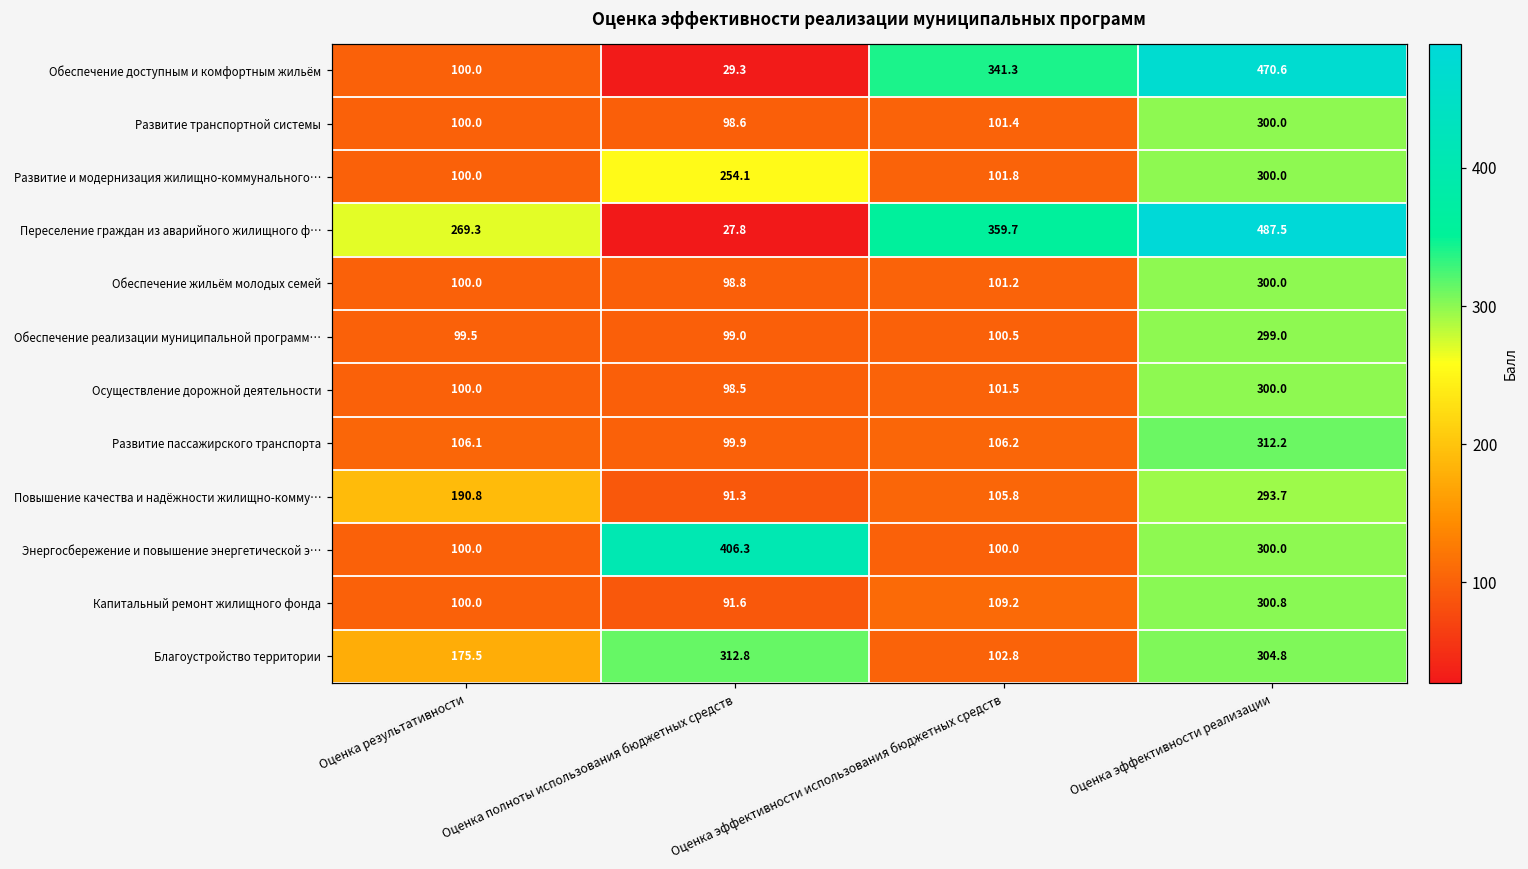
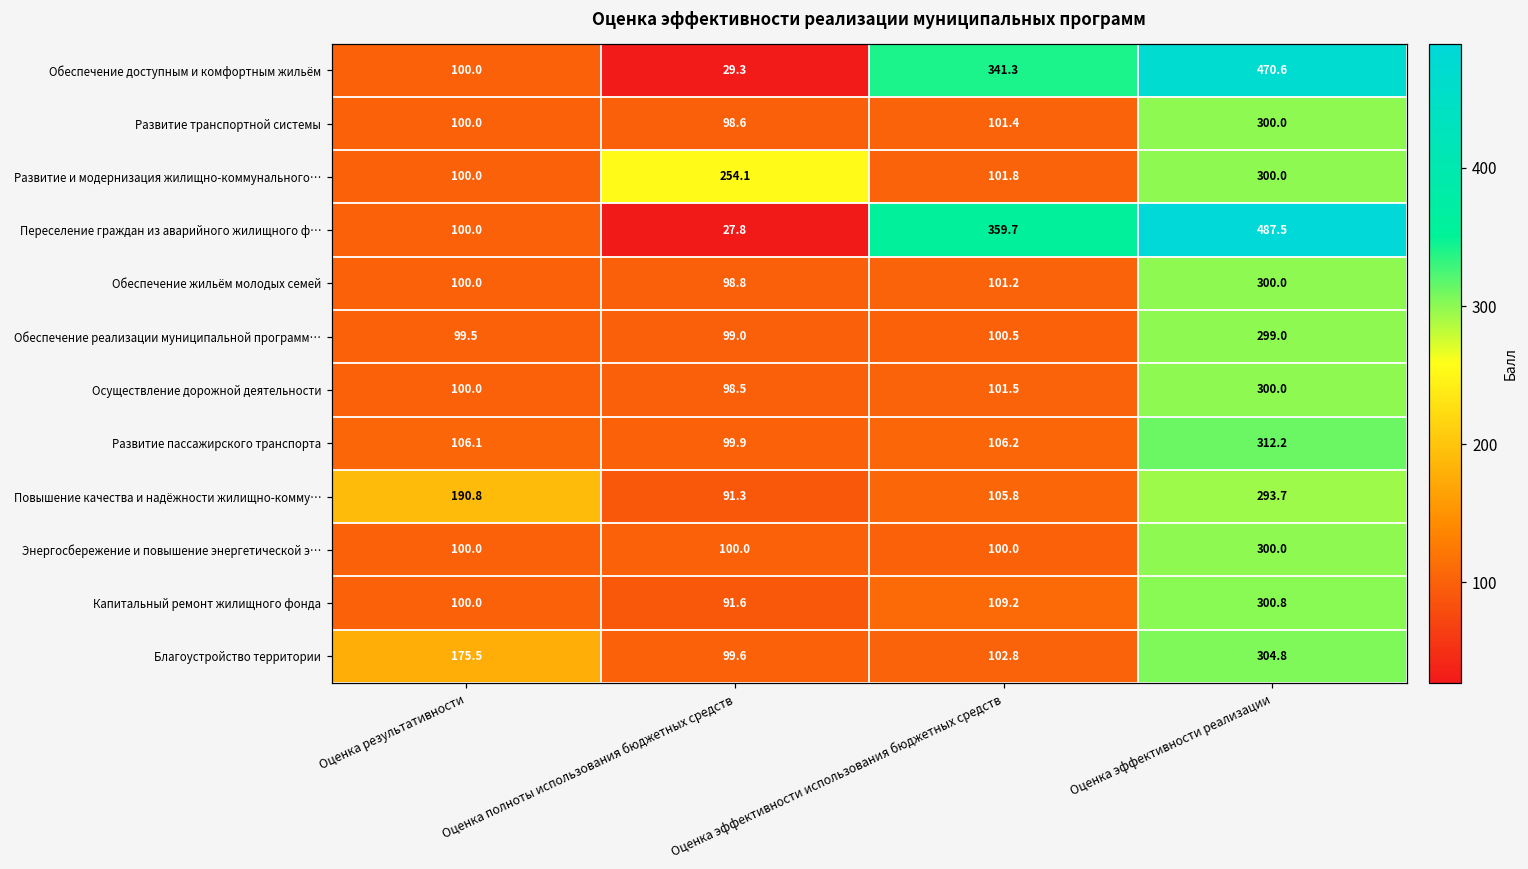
  {
    "Обеспечение доступным и комфортным жильём": {
      "Оценка результативности": 100.0,
      "Оценка полноты использования бюджетных средств": 29.3,
      "Оценка эффективности использования бюджетных средств": 341.3,
      "Оценка эффективности реализации": 470.6
    },
    "Развитие транспортной системы": {
      "Оценка результативности": 100.0,
      "Оценка полноты использования бюджетных средств": 98.6,
      "Оценка эффективности использования бюджетных средств": 101.4,
      "Оценка эффективности реализации": 300.0
    },
    "Развитие и модернизация жилищно-коммунального…": {
      "Оценка результативности": 100.0,
      "Оценка полноты использования бюджетных средств": 254.1,
      "Оценка эффективности использования бюджетных средств": 101.8,
      "Оценка эффективности реализации": 300.0
    },
    "Переселение граждан из аварийного жилищного ф…": {
-     "Оценка результативности": 269.3,
+     "Оценка результативности": 100.0,
      "Оценка полноты использования бюджетных средств": 27.8,
      "Оценка эффективности использования бюджетных средств": 359.7,
      "Оценка эффективности реализации": 487.5
    },
    "Обеспечение жильём молодых семей": {
      "Оценка результативности": 100.0,
      "Оценка полноты использования бюджетных средств": 98.8,
      "Оценка эффективности использования бюджетных средств": 101.2,
      "Оценка эффективности реализации": 300.0
    },
    "Обеспечение реализации муниципальной программ…": {
      "Оценка результативности": 99.5,
      "Оценка полноты использования бюджетных средств": 99.0,
      "Оценка эффективности использования бюджетных средств": 100.5,
      "Оценка эффективности реализации": 299.0
    },
    "Осуществление дорожной деятельности": {
      "Оценка результативности": 100.0,
      "Оценка полноты использования бюджетных средств": 98.5,
      "Оценка эффективности использования бюджетных средств": 101.5,
      "Оценка эффективности реализации": 300.0
    },
    "Развитие пассажирского транспорта": {
      "Оценка результативности": 106.1,
      "Оценка полноты использования бюджетных средств": 99.9,
      "Оценка эффективности использования бюджетных средств": 106.2,
      "Оценка эффективности реализации": 312.2
    },
    "Повышение качества и надёжности жилищно-комму…": {
      "Оценка результативности": 190.8,
      "Оценка полноты использования бюджетных средств": 91.3,
      "Оценка эффективности использования бюджетных средств": 105.8,
      "Оценка эффективности реализации": 293.7
    },
    "Энергосбережение и повышение энергетической э…": {
      "Оценка результативности": 100.0,
-     "Оценка полноты использования бюджетных средств": 406.3,
+     "Оценка полноты использования бюджетных средств": 100.0,
      "Оценка эффективности использования бюджетных средств": 100.0,
      "Оценка эффективности реализации": 300.0
    },
    "Капитальный ремонт жилищного фонда": {
      "Оценка результативности": 100.0,
      "Оценка полноты использования бюджетных средств": 91.6,
      "Оценка эффективности использования бюджетных средств": 109.2,
      "Оценка эффективности реализации": 300.8
    },
    "Благоустройство территории": {
      "Оценка результативности": 175.5,
-     "Оценка полноты использования бюджетных средств": 312.8,
+     "Оценка полноты использования бюджетных средств": 99.6,
      "Оценка эффективности использования бюджетных средств": 102.8,
      "Оценка эффективности реализации": 304.8
    }
  }
